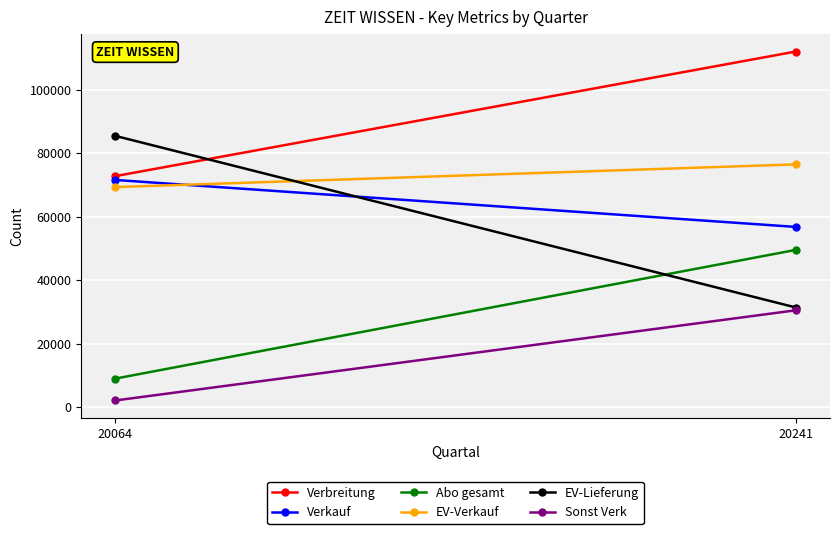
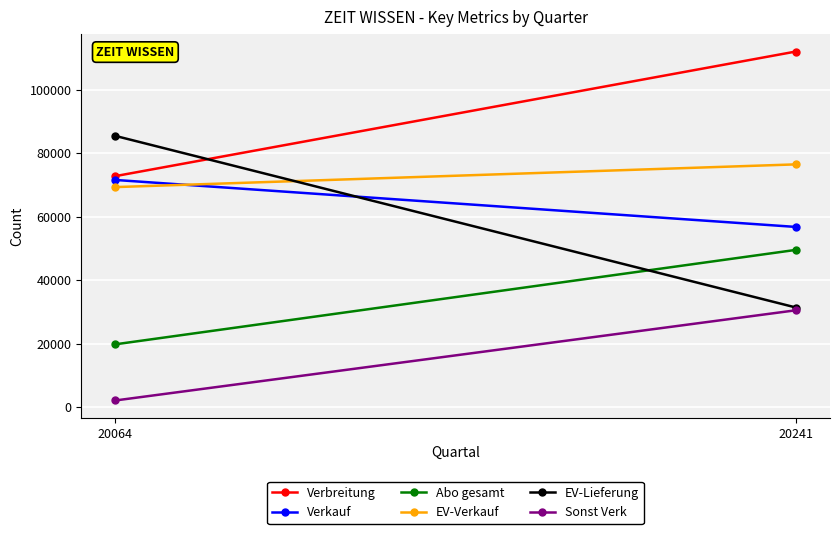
  {
    "Verbreitung": {
      "20064": 73000,
      "20241": 112000
    },
    "Verkauf": {
      "20064": 72000,
      "20241": 57000
    },
    "Abo gesamt": {
-     "20064": 9000,
+     "20064": 20000,
      "20241": 50000
    },
    "EV-Verkauf": {
      "20064": 69000,
      "20241": 76000
    },
    "EV-Lieferung": {
      "20064": 85000,
      "20241": 31000
    },
    "Sonst Verk": {
      "20064": 2000,
      "20241": 31000
    }
  }
